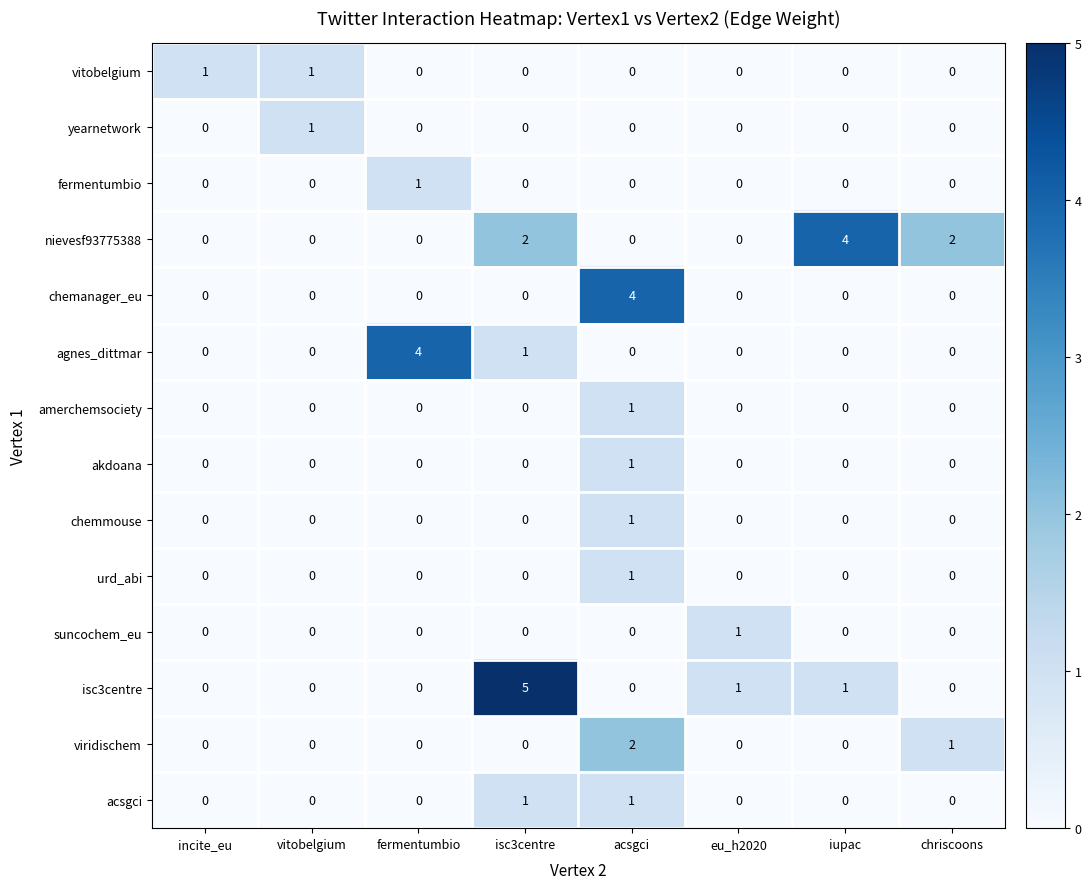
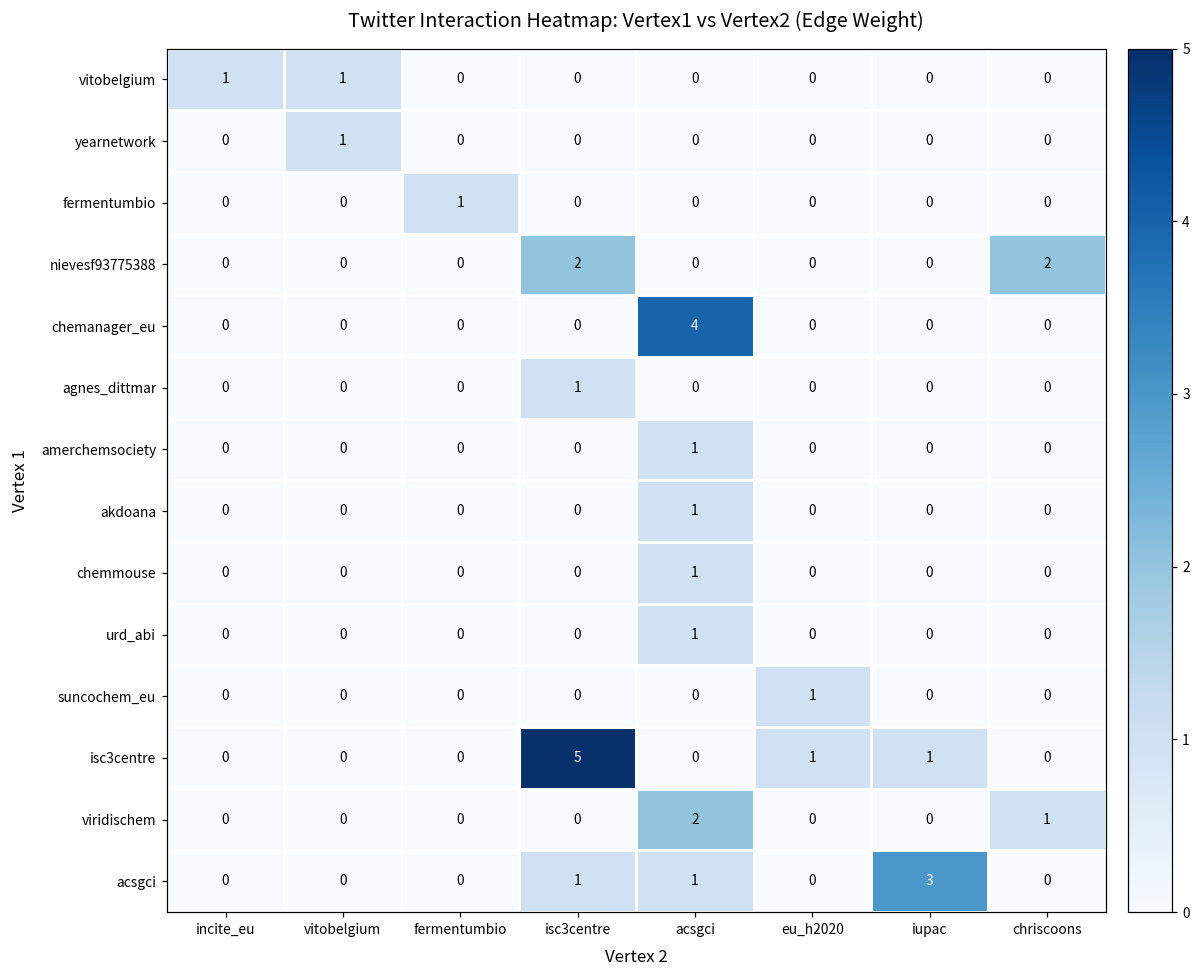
  {
    "vitobelgium": {
      "incite_eu": 1,
      "vitobelgium": 1,
      "fermentumbio": 0,
      "isc3centre": 0,
      "acsgci": 0,
      "eu_h2020": 0,
      "iupac": 0,
      "chriscoons": 0
    },
    "yearnetwork": {
      "incite_eu": 0,
      "vitobelgium": 1,
      "fermentumbio": 0,
      "isc3centre": 0,
      "acsgci": 0,
      "eu_h2020": 0,
      "iupac": 0,
      "chriscoons": 0
    },
    "fermentumbio": {
      "incite_eu": 0,
      "vitobelgium": 0,
      "fermentumbio": 1,
      "isc3centre": 0,
      "acsgci": 0,
      "eu_h2020": 0,
      "iupac": 0,
      "chriscoons": 0
    },
    "nievesf93775388": {
      "incite_eu": 0,
      "vitobelgium": 0,
      "fermentumbio": 0,
      "isc3centre": 2,
      "acsgci": 0,
      "eu_h2020": 0,
-     "iupac": 4,
+     "iupac": 0,
      "chriscoons": 2
    },
    "chemanager_eu": {
      "incite_eu": 0,
      "vitobelgium": 0,
      "fermentumbio": 0,
      "isc3centre": 0,
      "acsgci": 4,
      "eu_h2020": 0,
      "iupac": 0,
      "chriscoons": 0
    },
    "agnes_dittmar": {
      "incite_eu": 0,
      "vitobelgium": 0,
-     "fermentumbio": 4,
+     "fermentumbio": 0,
      "isc3centre": 1,
      "acsgci": 0,
      "eu_h2020": 0,
      "iupac": 0,
      "chriscoons": 0
    },
    "amerchemsociety": {
      "incite_eu": 0,
      "vitobelgium": 0,
      "fermentumbio": 0,
      "isc3centre": 0,
      "acsgci": 1,
      "eu_h2020": 0,
      "iupac": 0,
      "chriscoons": 0
    },
    "akdoana": {
      "incite_eu": 0,
      "vitobelgium": 0,
      "fermentumbio": 0,
      "isc3centre": 0,
      "acsgci": 1,
      "eu_h2020": 0,
      "iupac": 0,
      "chriscoons": 0
    },
    "chemmouse": {
      "incite_eu": 0,
      "vitobelgium": 0,
      "fermentumbio": 0,
      "isc3centre": 0,
      "acsgci": 1,
      "eu_h2020": 0,
      "iupac": 0,
      "chriscoons": 0
    },
    "urd_abi": {
      "incite_eu": 0,
      "vitobelgium": 0,
      "fermentumbio": 0,
      "isc3centre": 0,
      "acsgci": 1,
      "eu_h2020": 0,
      "iupac": 0,
      "chriscoons": 0
    },
    "suncochem_eu": {
      "incite_eu": 0,
      "vitobelgium": 0,
      "fermentumbio": 0,
      "isc3centre": 0,
      "acsgci": 0,
      "eu_h2020": 1,
      "iupac": 0,
      "chriscoons": 0
    },
    "isc3centre": {
      "incite_eu": 0,
      "vitobelgium": 0,
      "fermentumbio": 0,
      "isc3centre": 5,
      "acsgci": 0,
      "eu_h2020": 1,
      "iupac": 1,
      "chriscoons": 0
    },
    "viridischem": {
      "incite_eu": 0,
      "vitobelgium": 0,
      "fermentumbio": 0,
      "isc3centre": 0,
      "acsgci": 2,
      "eu_h2020": 0,
      "iupac": 0,
      "chriscoons": 1
    },
    "acsgci": {
      "incite_eu": 0,
      "vitobelgium": 0,
      "fermentumbio": 0,
      "isc3centre": 1,
      "acsgci": 1,
      "eu_h2020": 0,
-     "iupac": 0,
+     "iupac": 3,
      "chriscoons": 0
    }
  }
